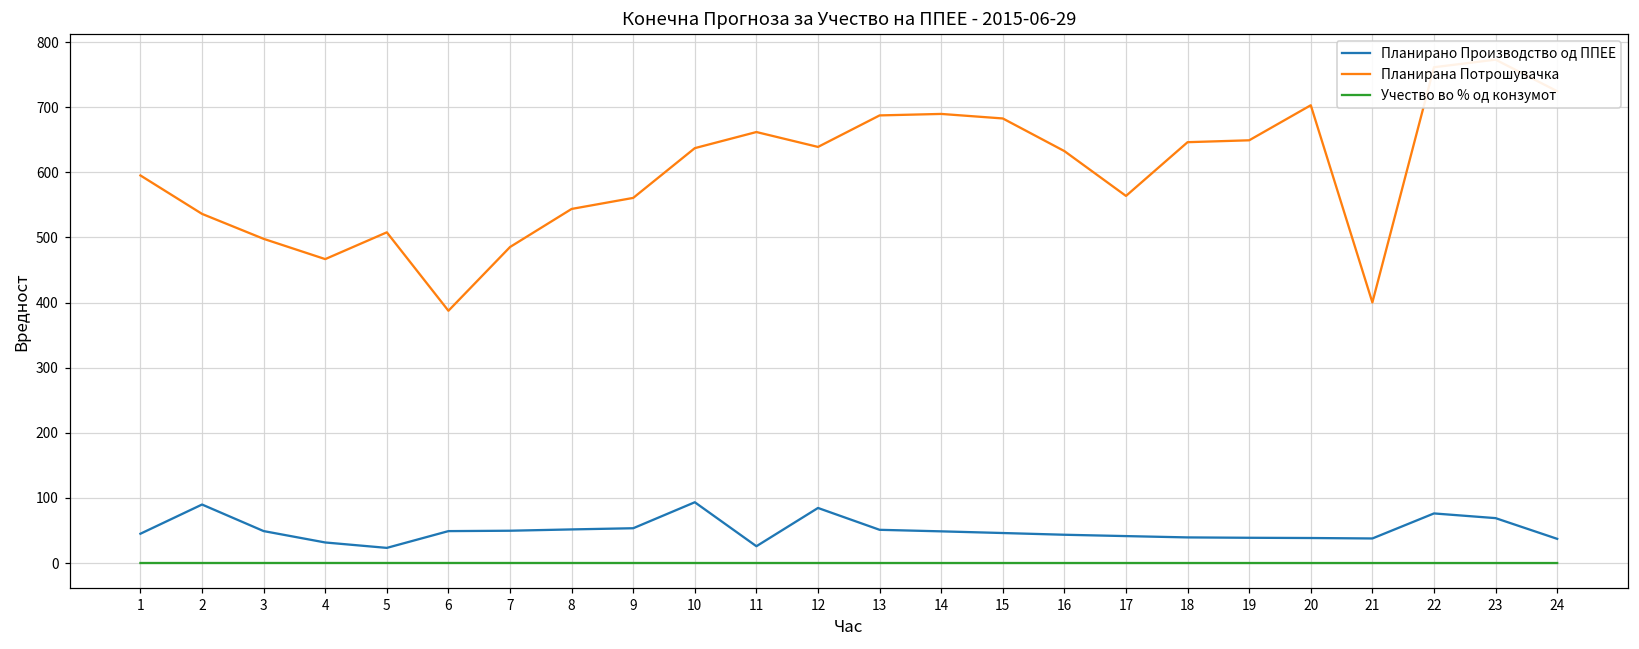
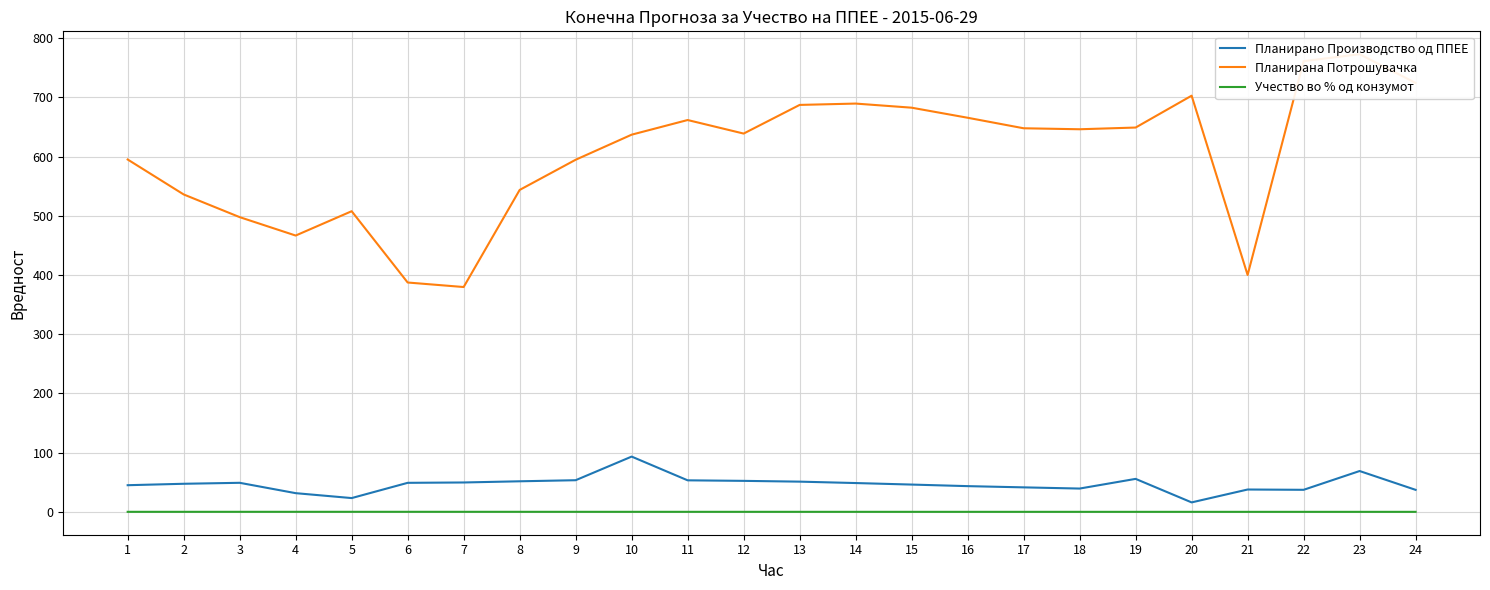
  {
    "Планирано Производство од ППЕЕ": {
      "1": 50,
-     "2": 90,
+     "2": 50,
      "3": 50,
      "4": 30,
      "5": 20,
      "6": 50,
      "7": 50,
      "8": 50,
      "9": 50,
      "10": 90,
-     "11": 30,
-     "12": 80,
+     "11": 50,
+     "12": 50,
      "13": 50,
      "14": 50,
      "15": 50,
      "16": 40,
      "17": 40,
      "18": 40,
-     "19": 40,
-     "20": 40,
+     "19": 60,
+     "20": 20,
      "21": 40,
-     "22": 80,
+     "22": 40,
      "23": 70,
      "24": 40
    },
    "Планирана Потрошувачка": {
      "1": 600,
      "2": 540,
      "3": 500,
      "4": 470,
      "5": 510,
      "6": 390,
-     "7": 490,
+     "7": 380,
      "8": 540,
-     "9": 560,
+     "9": 590,
      "10": 640,
      "11": 660,
      "12": 640,
      "13": 690,
      "14": 690,
      "15": 680,
-     "16": 630,
-     "17": 560,
+     "16": 670,
+     "17": 650,
      "18": 650,
      "19": 650,
      "20": 700,
      "21": 400
    },
    "Учество во % од конзумот": {
      "1": 0,
      "2": 0,
      "3": 0,
      "4": 0,
      "5": 0,
      "6": 0,
      "7": 0,
      "8": 0,
      "9": 0,
      "10": 0,
      "11": 0,
      "12": 0,
      "13": 0,
      "14": 0,
      "15": 0,
      "16": 0,
      "17": 0,
      "18": 0,
      "19": 0,
      "20": 0,
      "21": 0,
      "22": 0,
      "23": 0,
      "24": 0
    }
  }
